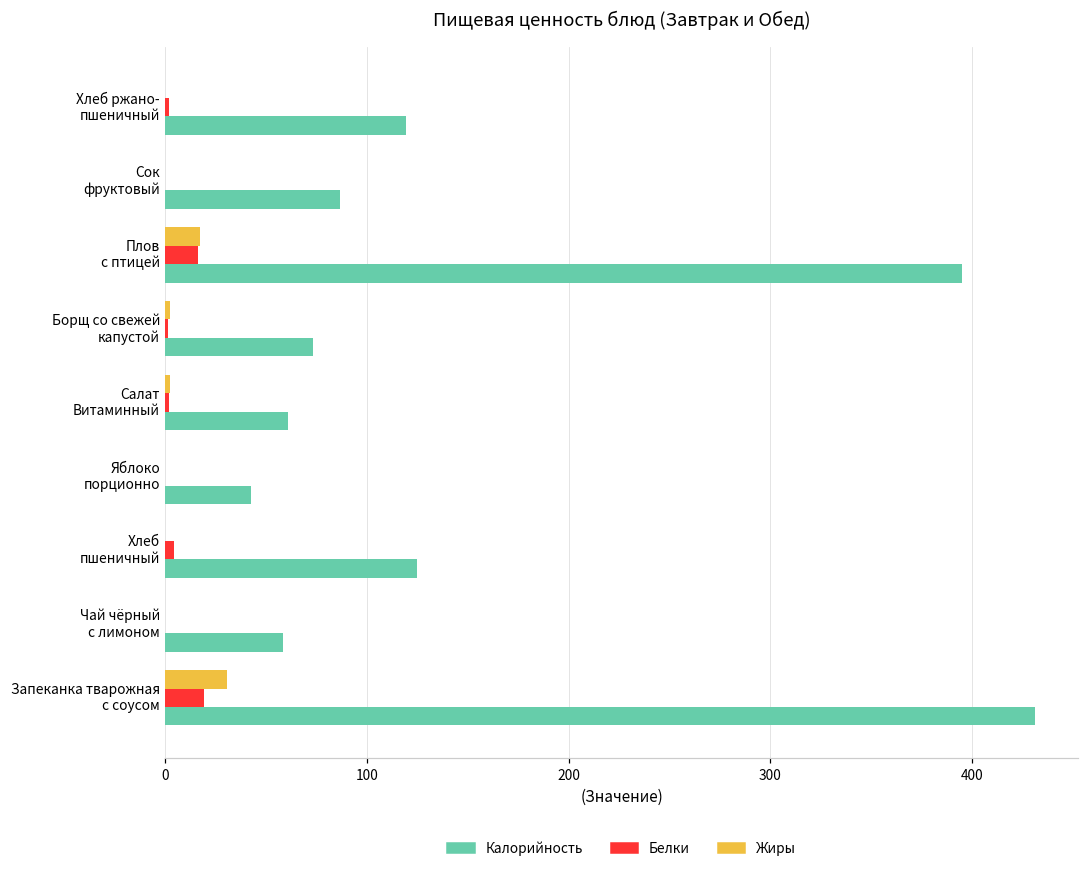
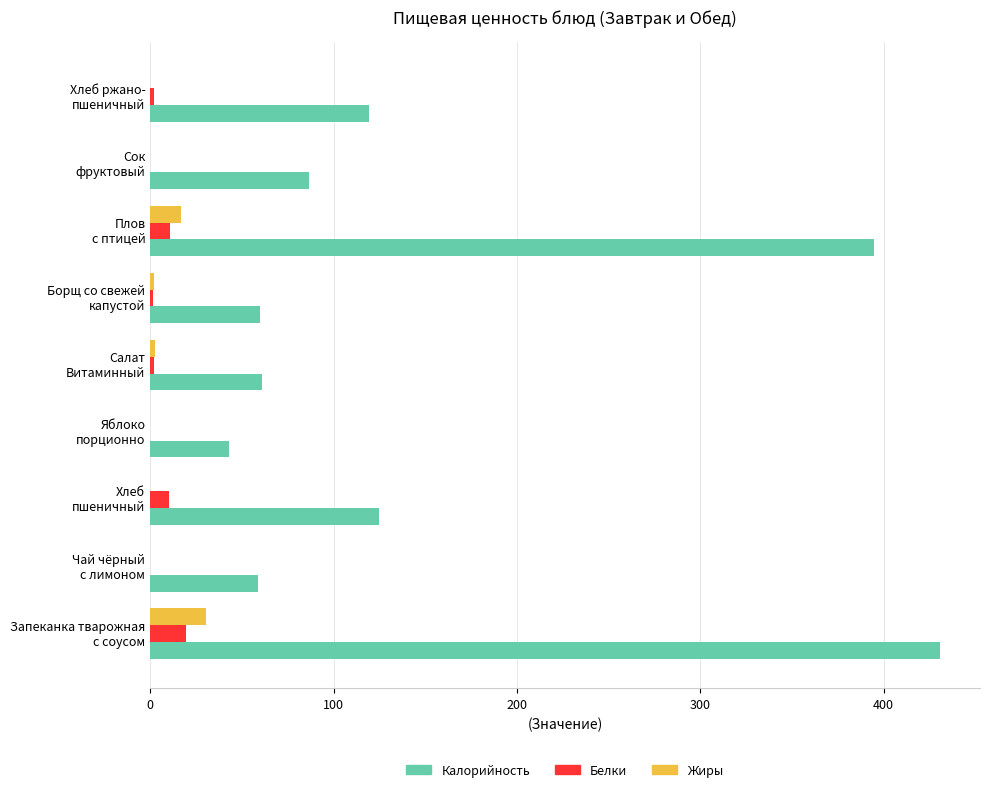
  {
    "Калорийность": {
      "Хлеб ржано- пшеничный": 119,
      "Сок фруктовый": 86,
      "Плов с птицей": 395,
-     "Борщ со свежей капустой": 73,
+     "Борщ со свежей капустой": 60,
      "Салат Витаминный": 61,
      "Яблоко порционно": 43,
      "Хлеб пшеничный": 125,
      "Чай чёрный с лимоном": 59,
      "Запеканка тварожная с соусом": 431
    },
    "Белки": {
      "Хлеб ржано- пшеничный": 2,
      "Сок фруктовый": 0,
-     "Плов с птицей": 16,
+     "Плов с птицей": 11,
      "Борщ со свежей капустой": 1,
      "Салат Витаминный": 2,
      "Яблоко порционно": 0,
-     "Хлеб пшеничный": 5,
+     "Хлеб пшеничный": 10,
      "Чай чёрный с лимоном": 0,
      "Запеканка тварожная с соусом": 19
    },
    "Жиры": {
      "Хлеб ржано- пшеничный": 0,
      "Сок фруктовый": 0,
      "Плов с птицей": 17,
      "Борщ со свежей капустой": 2,
      "Салат Витаминный": 3,
      "Яблоко порционно": 0,
      "Хлеб пшеничный": 0,
      "Чай чёрный с лимоном": 0,
      "Запеканка тварожная с соусом": 31
    }
  }
